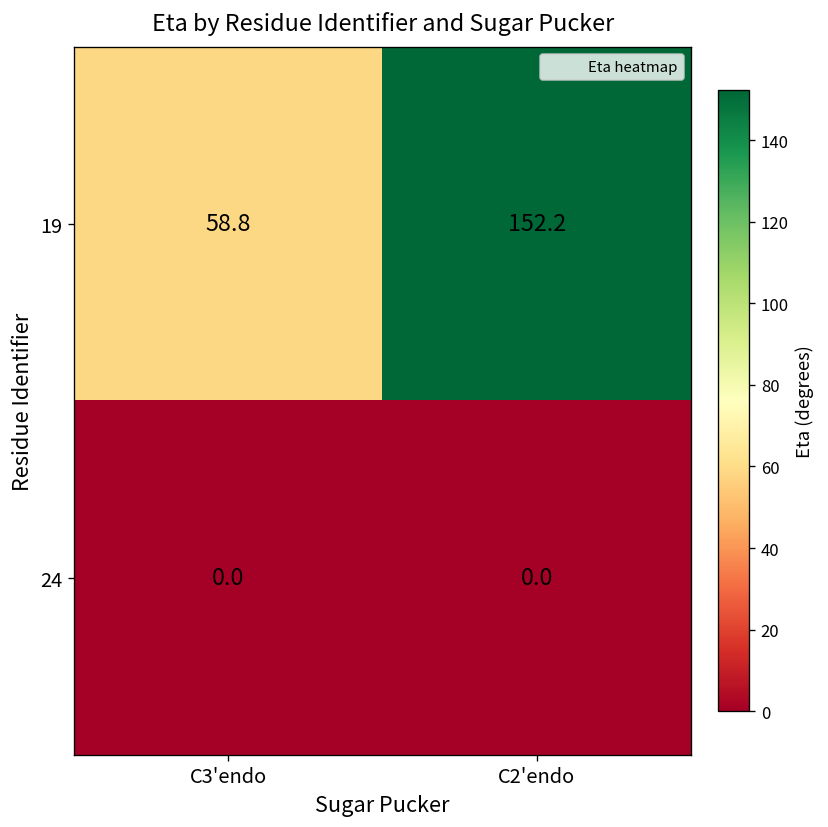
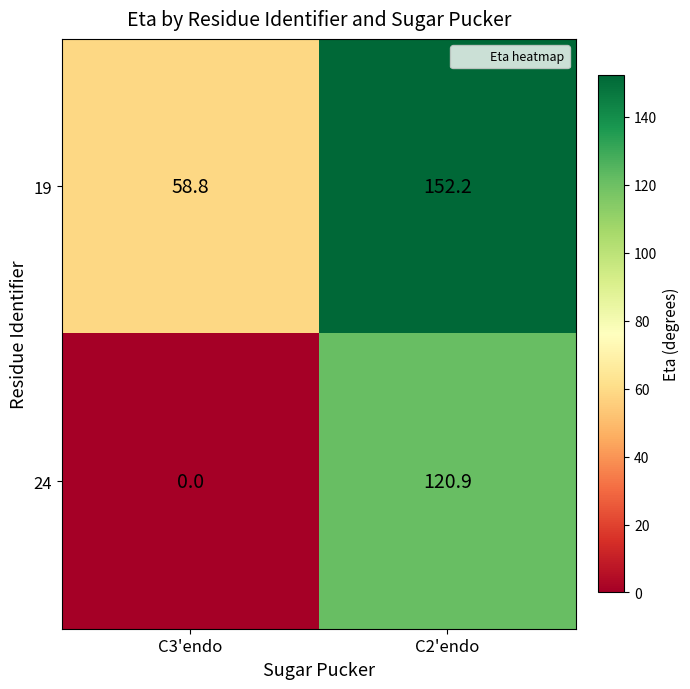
  {
    "19": {
      "C3'endo": 58.8,
      "C2'endo": 152.2
    },
    "24": {
      "C3'endo": 0.0,
-     "C2'endo": 0.0
+     "C2'endo": 120.9
    }
  }
